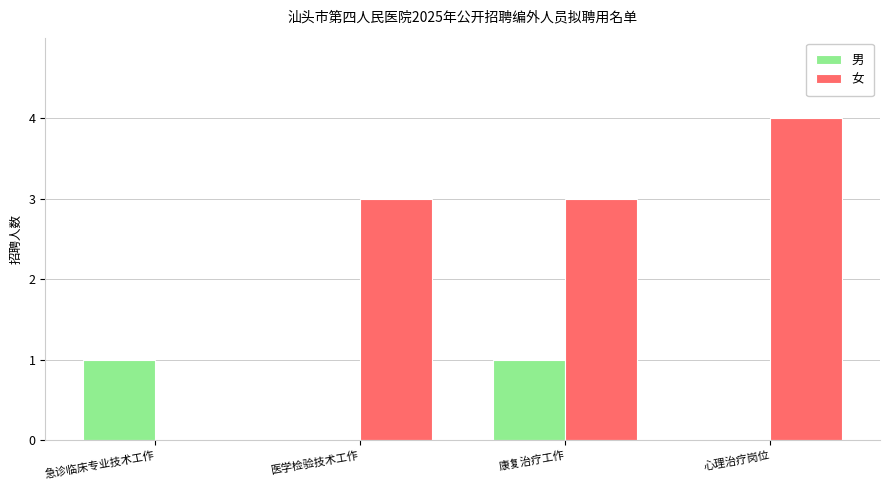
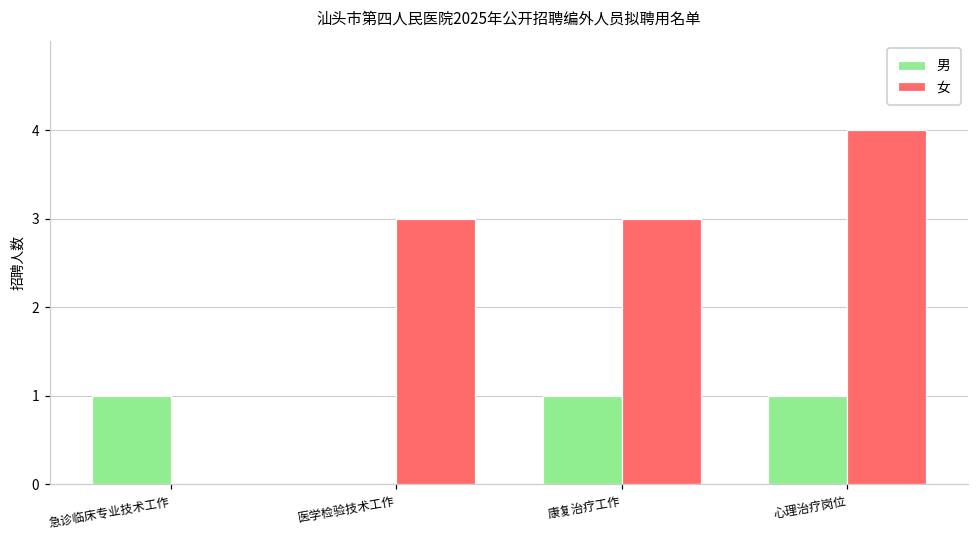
  {
    "男": {
      "急诊临床专业技术工作": 1,
      "医学检验技术工作": 0,
      "康复治疗工作": 1,
-     "心理治疗岗位": 0
+     "心理治疗岗位": 1
    },
    "女": {
      "急诊临床专业技术工作": 0,
      "医学检验技术工作": 3,
      "康复治疗工作": 3,
      "心理治疗岗位": 4
    }
  }
